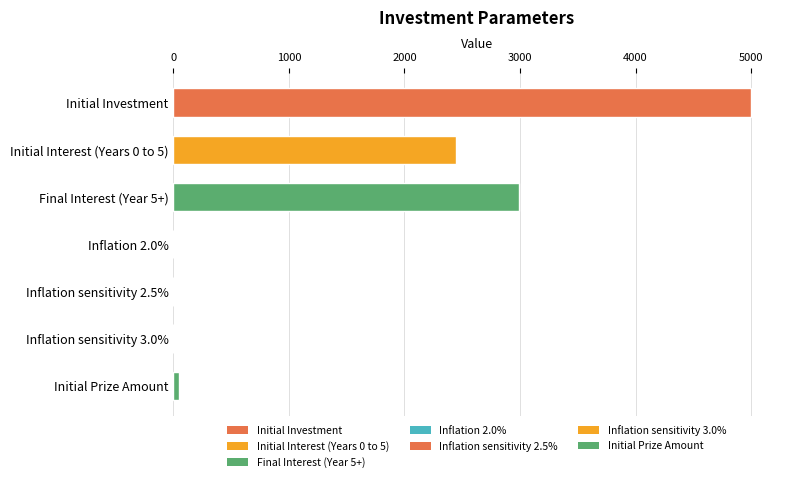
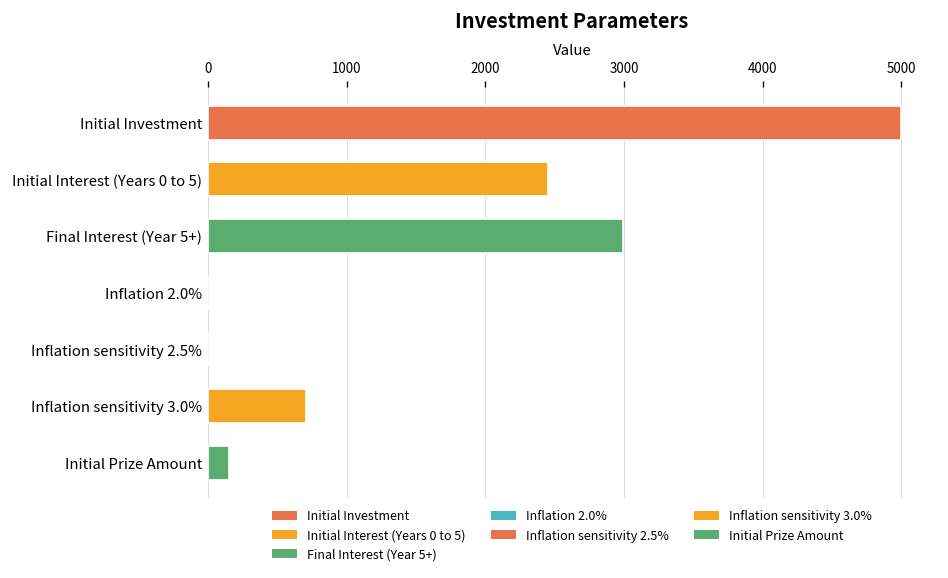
  {
    "Initial Investment": 5000,
    "Initial Interest (Years 0 to 5)": 2450,
    "Final Interest (Year 5+)": 3000,
-   "Inflation sensitivity 3.0%": 0,
-   "Initial Prize Amount": 50
+   "Inflation sensitivity 3.0%": 710,
+   "Initial Prize Amount": 150
  }
